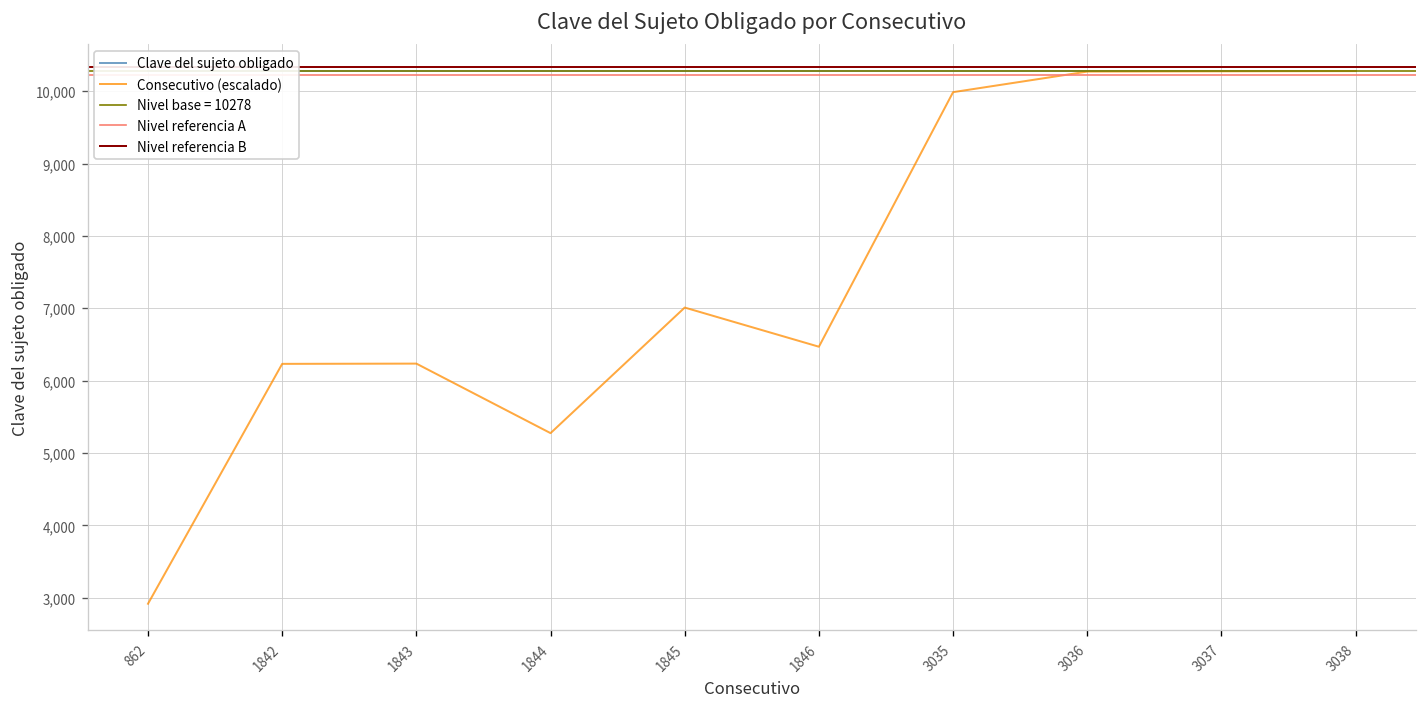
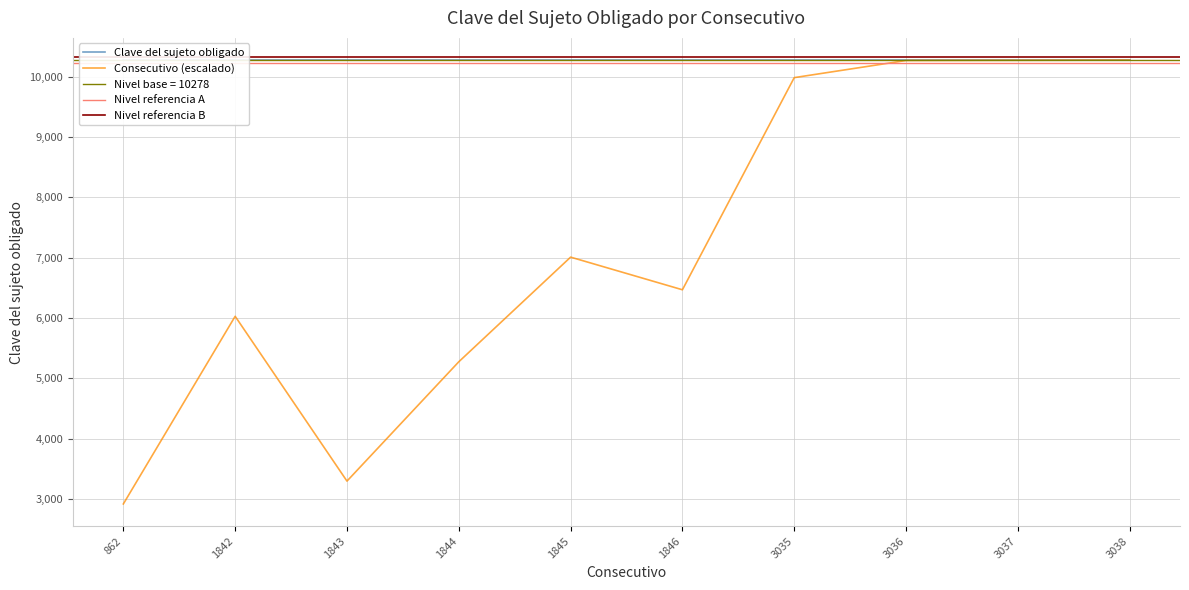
  {
    "Clave del sujeto obligado": {
      "1843": "10,300",
      "1844": "10,300",
      "1845": "10,300",
      "1846": "10,300",
      "3035": "10,300"
    },
    "Consecutivo (escalado)": {
      "862": "2,900",
-     "1842": "6,200",
-     "1843": "6,200",
+     "1842": "6,000",
+     "1843": "3,300",
      "1844": "5,300",
      "1845": "7,000",
      "1846": "6,500",
      "3035": "10,000"
    }
  }
